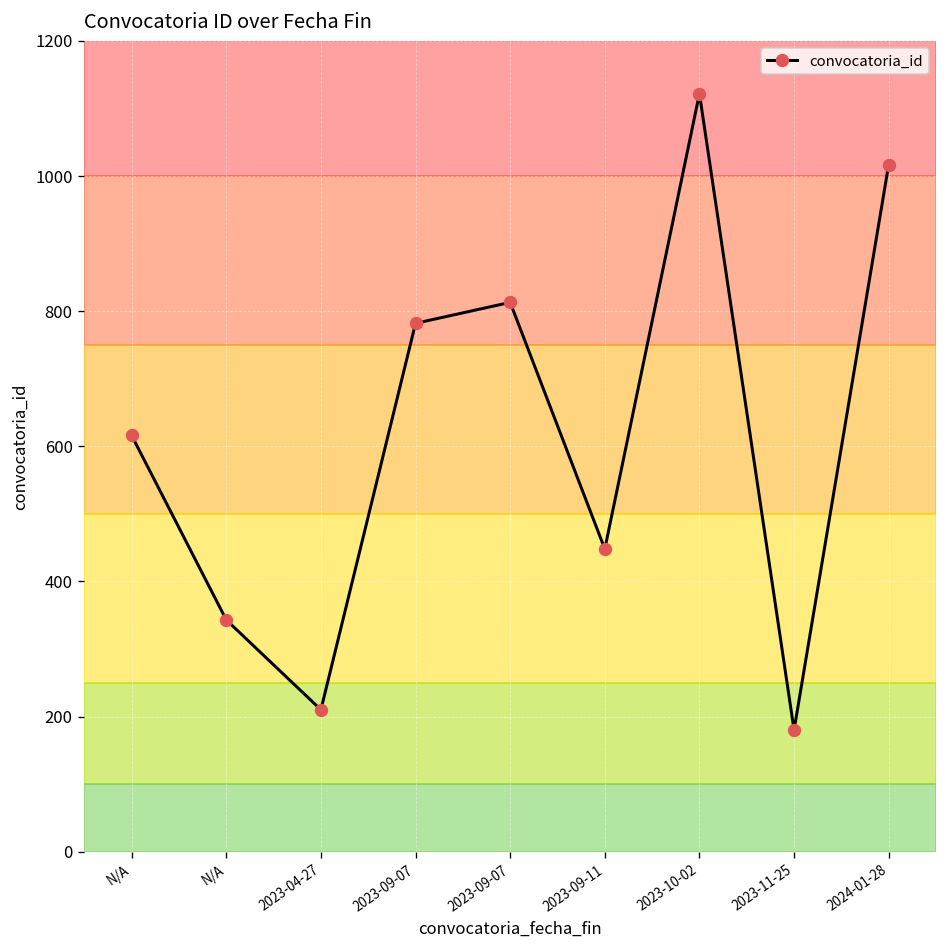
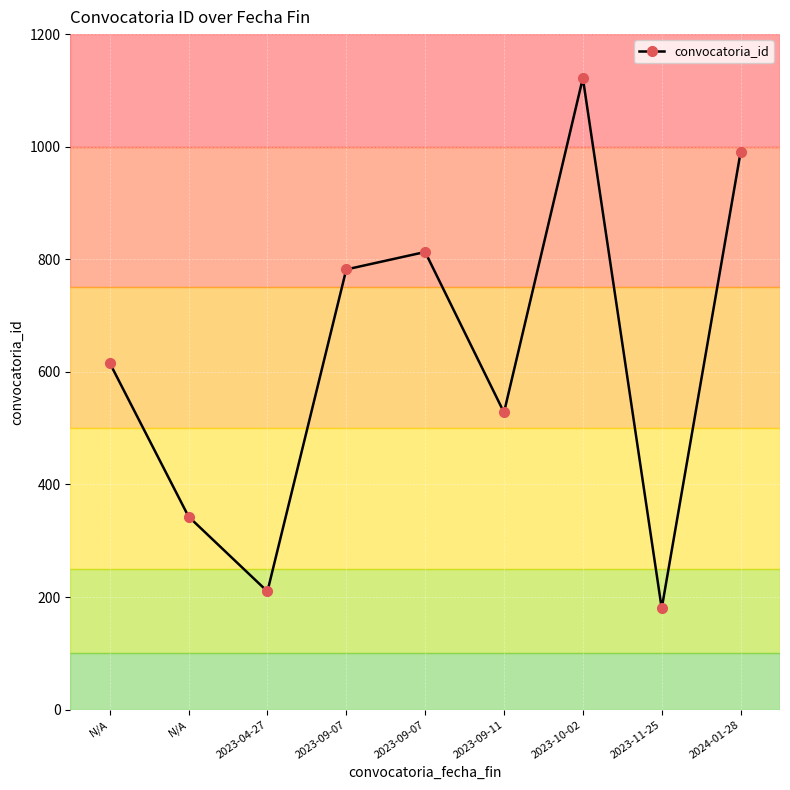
  {
    "2023-04-27": 210,
-   "2023-09-11": 450,
+   "2023-09-11": 530,
    "2023-10-02": 1120,
    "2023-11-25": 180,
-   "2024-01-28": 1020
+   "2024-01-28": 990
  }
